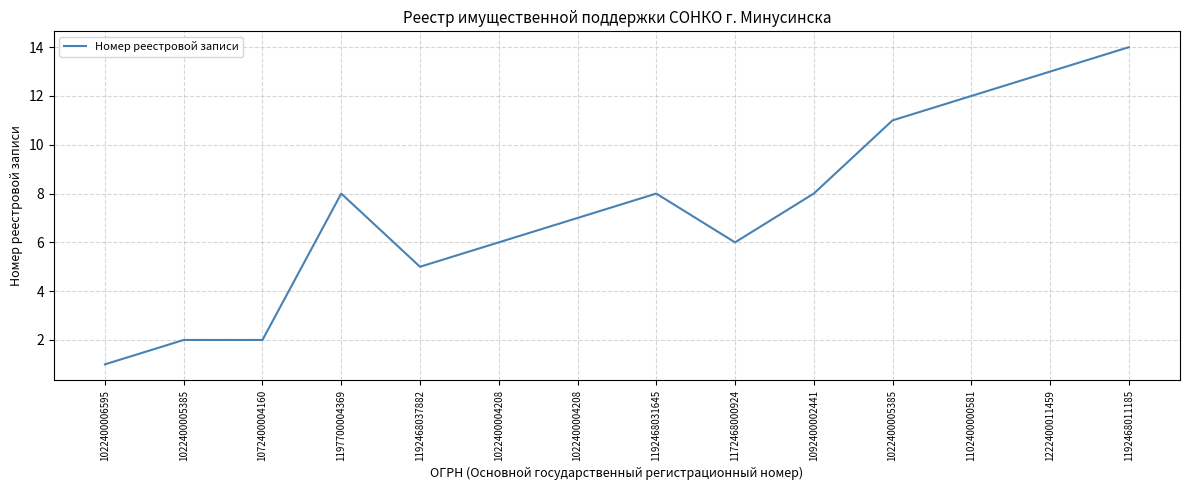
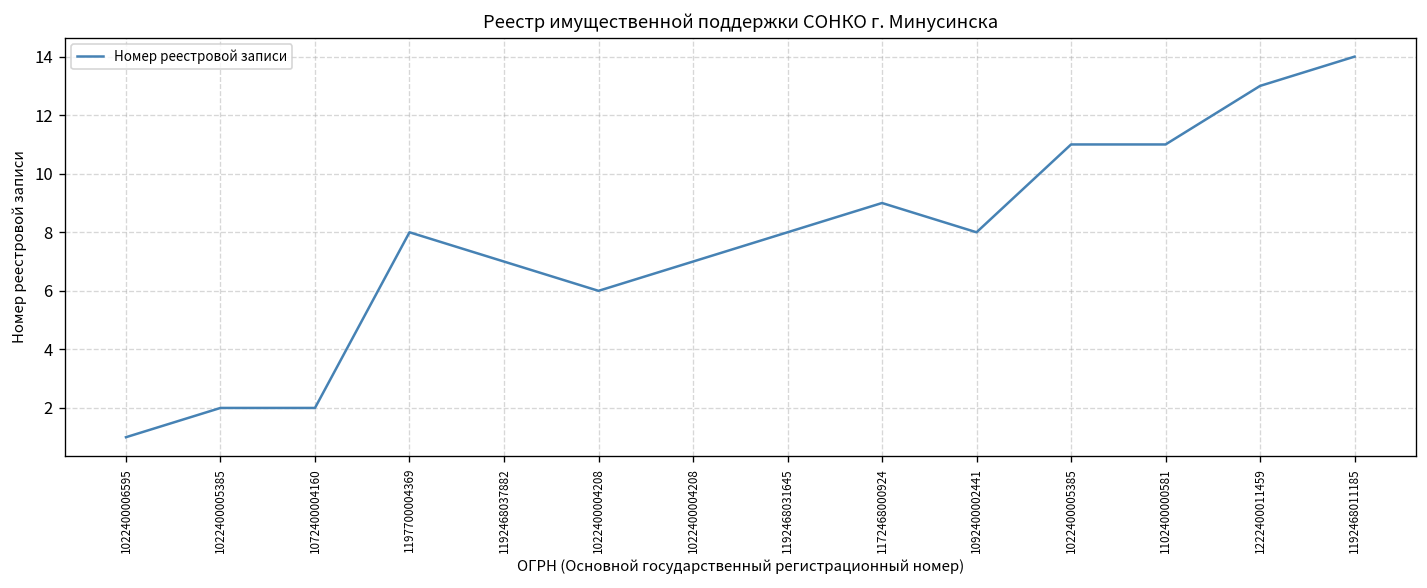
  {
    "1022400006595": 1,
    "1072400004160": 2,
    "1197700004369": 8,
-   "1192468037882": 5,
+   "1192468037882": 7,
    "1192468031645": 8,
-   "1172468000924": 6,
+   "1172468000924": 9,
    "1092400002441": 8,
-   "1102400000581": 12,
+   "1102400000581": 11,
    "1222400011459": 13,
    "1192468011185": 14
  }
